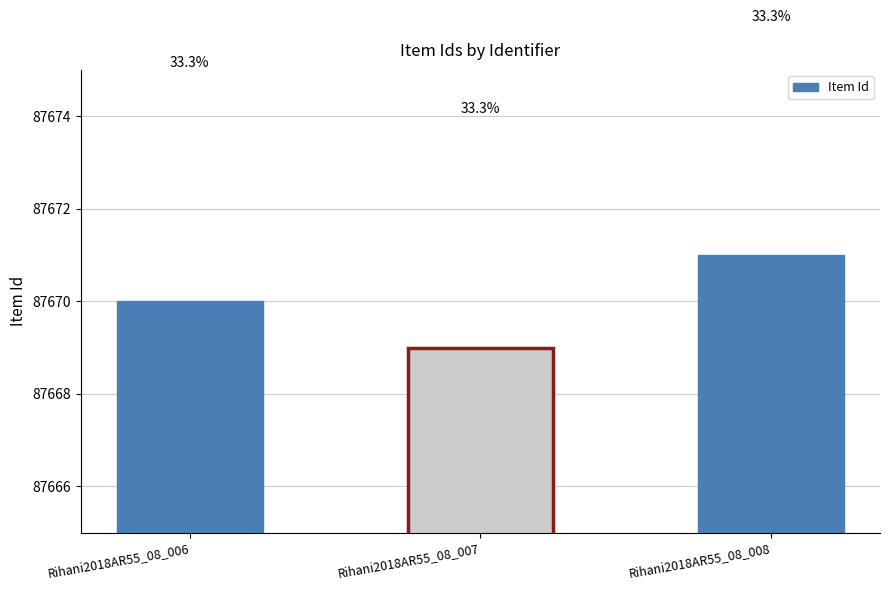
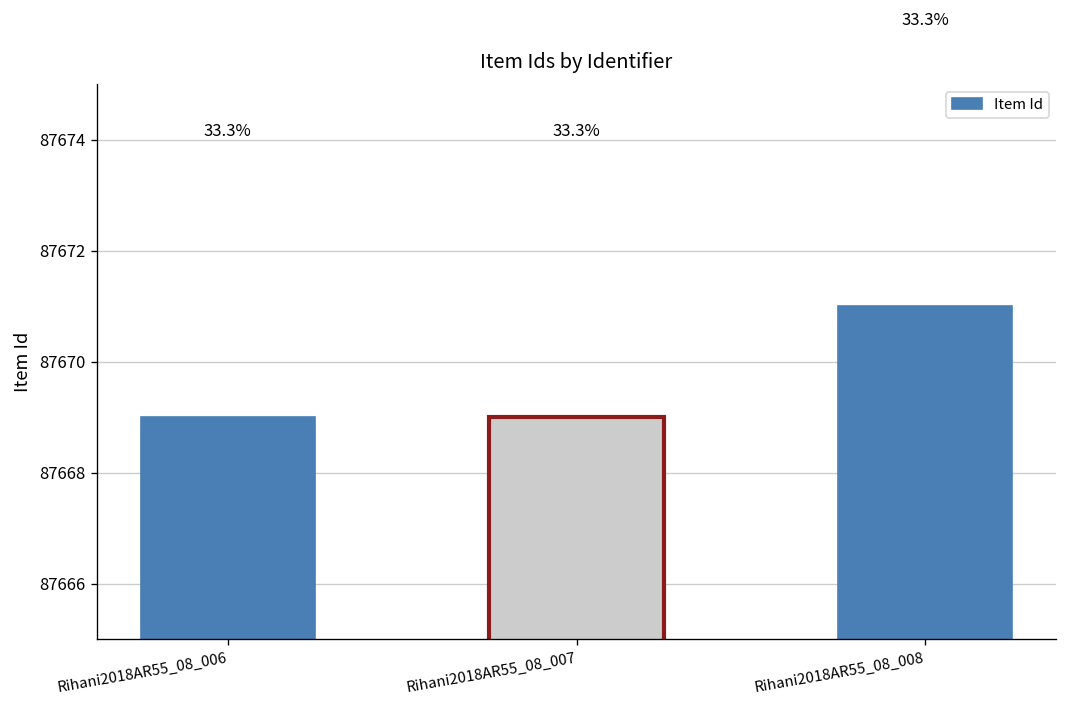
  {
-   "Rihani2018AR55_08_006": 87670,
+   "Rihani2018AR55_08_006": 87669,
    "Rihani2018AR55_08_007": 87669,
    "Rihani2018AR55_08_008": 87671
  }
